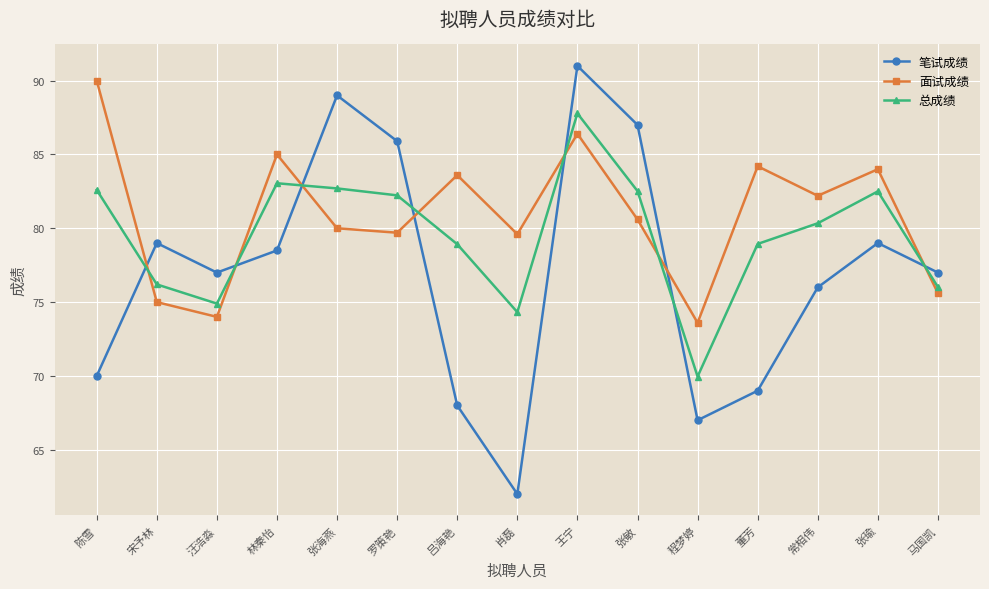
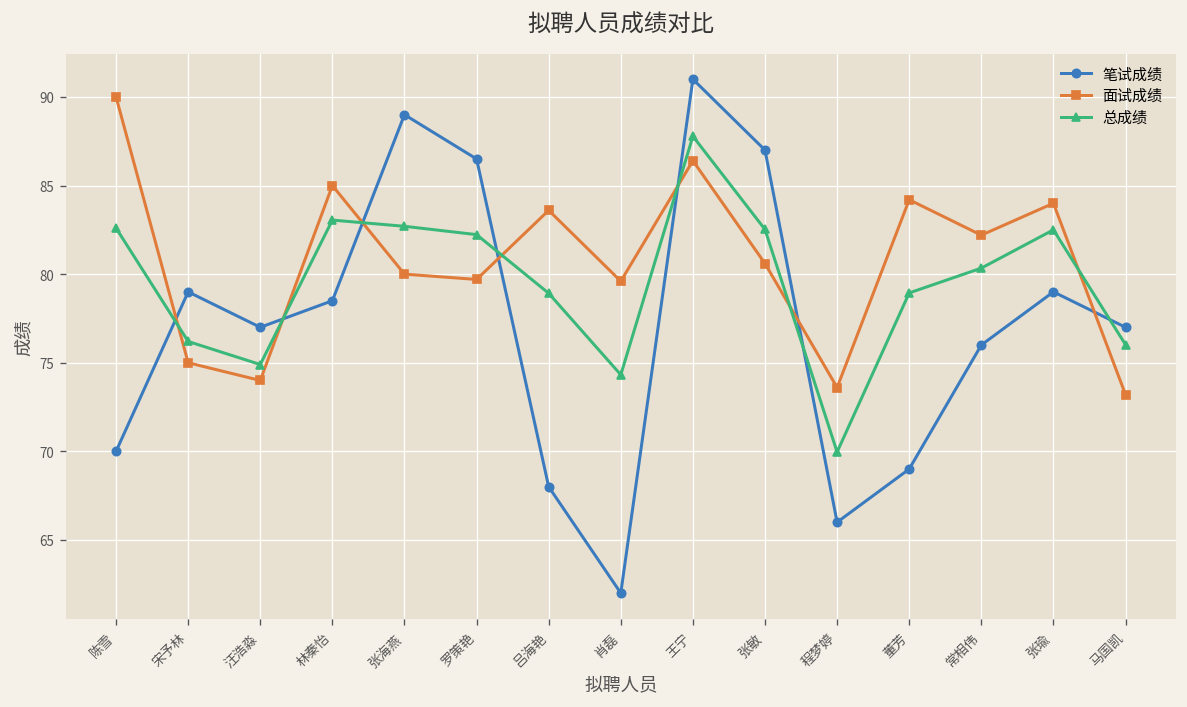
  {
    "笔试成绩": {
      "陈雪": 70.0,
      "宋予林": 79.0,
      "汪浩淼": 77.0,
      "林秦怡": 78.5,
      "张海燕": 89.0,
-     "罗策艳": 85.9,
+     "罗策艳": 86.5,
      "吕海艳": 68.0,
      "肖磊": 62.0,
      "王宁": 91.0,
      "张敏": 87.0,
-     "程梦婷": 67,
+     "程梦婷": 66,
      "董芳": 69.0,
      "常相伟": 76.0,
      "张瑜": 79.0,
      "马国凯": 77.0
    },
    "面试成绩": {
      "陈雪": 90.0,
      "宋予林": 75.0,
      "汪浩淼": 74.0,
      "林秦怡": 85.0,
      "张海燕": 80.0,
      "罗策艳": 79.7,
      "吕海艳": 83.6,
      "肖磊": 79.6,
      "王宁": 86.4,
      "张敏": 80.6,
      "程梦婷": 73.6,
      "董芳": 84.2,
      "常相伟": 82.2,
      "张瑜": 84.0,
-     "马国凯": 75.6
+     "马国凯": 73.2
    },
    "总成绩": {
      "陈雪": 82.6,
      "宋予林": 76.2,
      "汪浩淼": 74.9,
      "林秦怡": 83.1,
      "张海燕": 82.7,
      "罗策艳": 82.2,
      "吕海艳": 78.9,
      "肖磊": 74.3,
      "王宁": 87.8,
      "张敏": 82.5,
      "程梦婷": 70.0,
      "董芳": 78.9,
      "常相伟": 80.3,
      "张瑜": 82.5,
      "马国凯": 76.0
    }
  }
